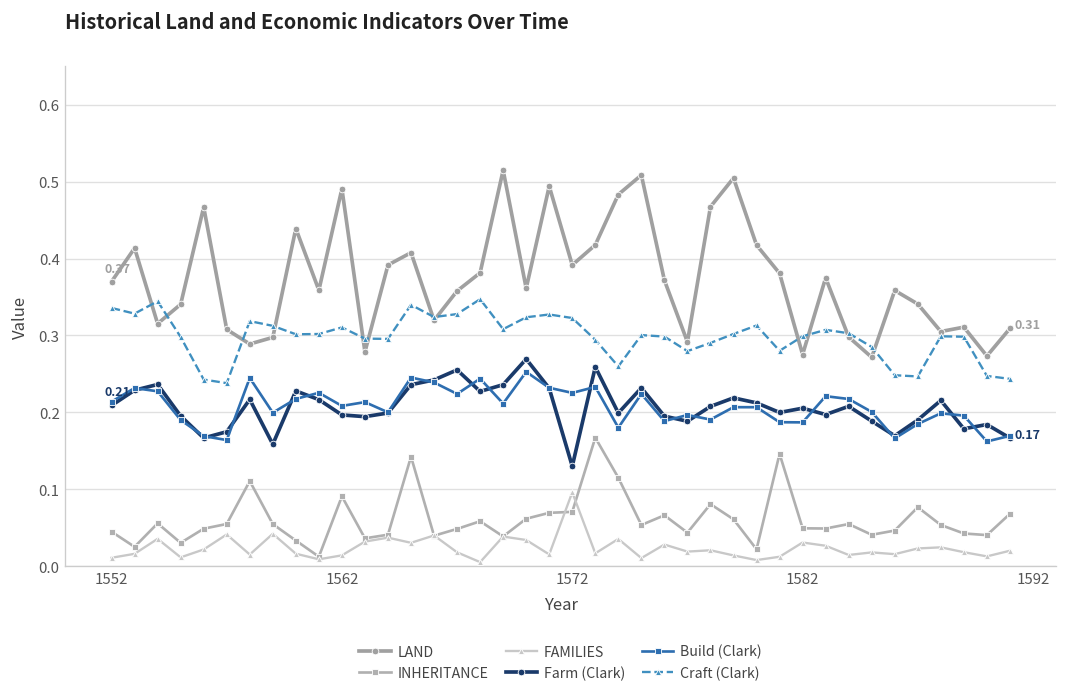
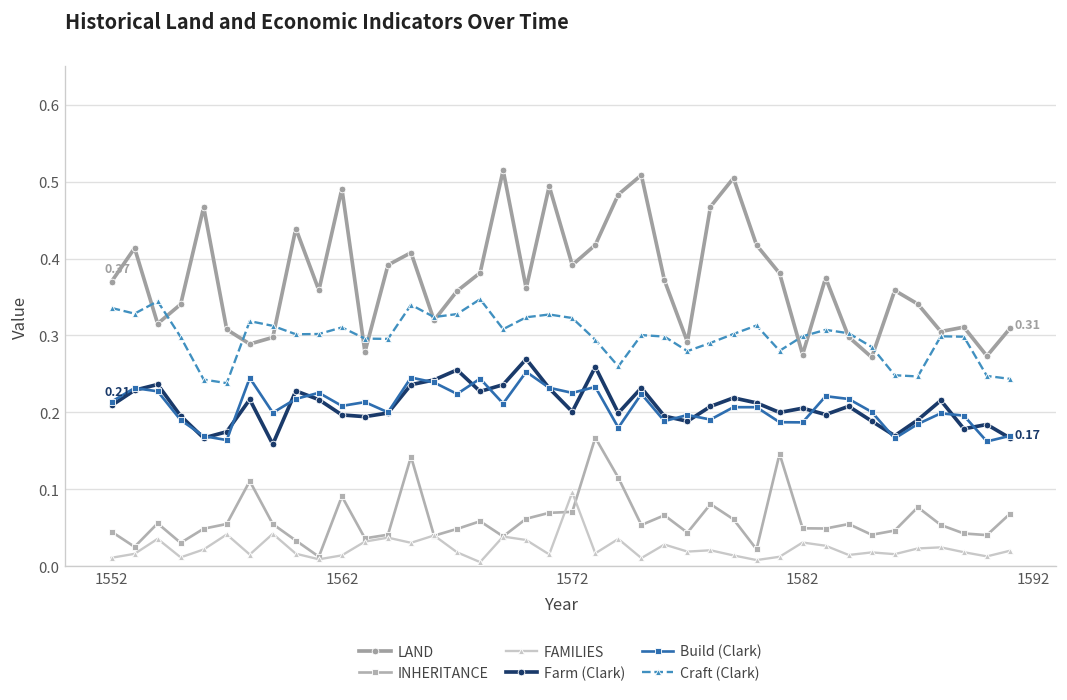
  {
    "Farm (Clark)": {
      "1562": 0.20,
-     "1572": 0.13,
+     "1572": 0.20,
      "1582": 0.21
    }
  }
